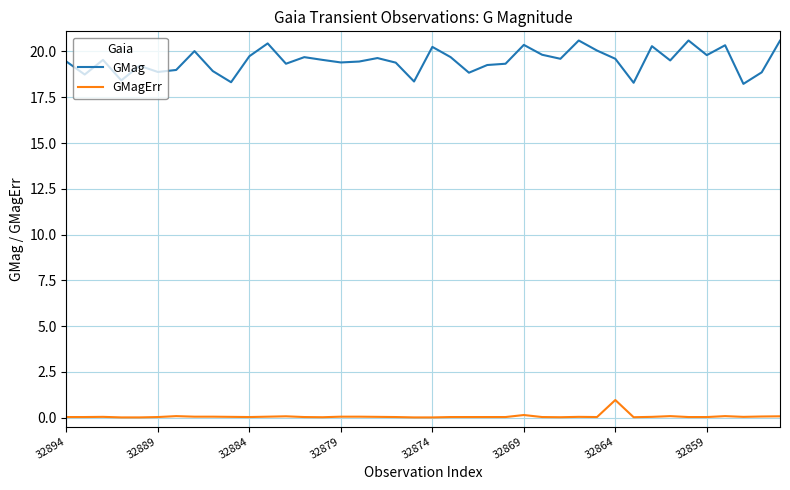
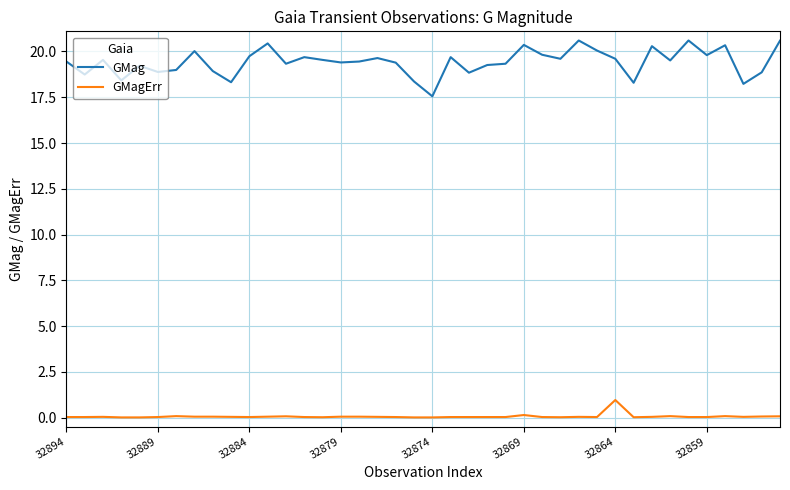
  {
    "GMag": {
      "32894": 19.5,
      "32884": 19.7,
      "32879": 19.4,
-     "32874": 20.3,
+     "32874": 17.6,
      "32869": 20.4,
      "32864": 19.6,
      "32859": 19.8
    },
    "GMagErr": {
      "32894": 0.0,
      "32889": 0.0,
      "32884": 0.0,
      "32879": 0.1,
      "32874": 0.0,
      "32869": 0.1,
      "32864": 1.0,
      "32859": 0.0
    }
  }
